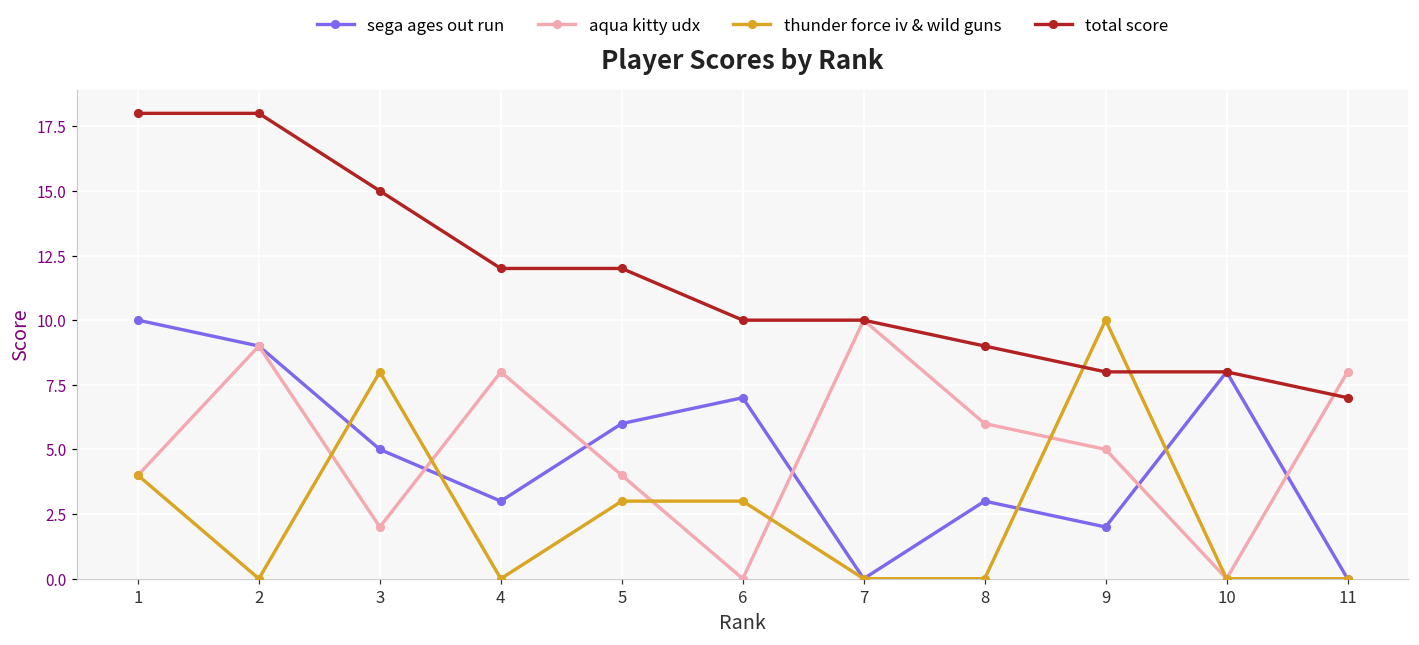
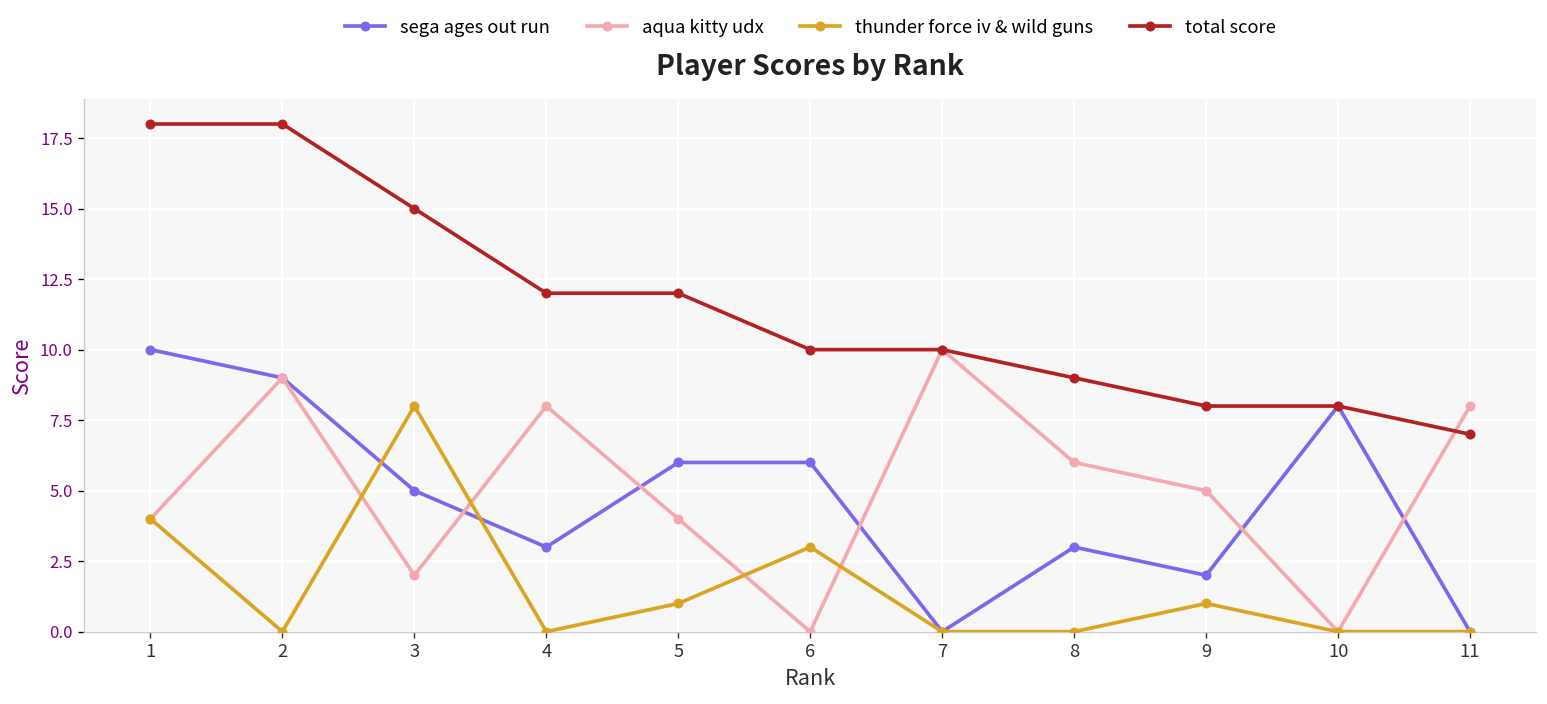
  {
    "sega ages out run": {
      "1": 10,
      "3": 5,
      "4": 3,
      "5": 6,
-     "6": 7,
+     "6": 6,
      "8": 3,
      "9": 2
    },
    "aqua kitty udx": {
      "3": 2,
      "4": 8,
      "5": 4,
      "6": 0,
      "8": 6,
      "9": 5,
      "11": 8
    },
    "thunder force iv & wild guns": {
      "2": 0,
      "3": 8,
      "4": 0,
-     "5": 3,
+     "5": 1,
      "6": 3,
      "8": 0,
-     "9": 10
+     "9": 1
    },
    "total score": {
      "1": 18,
      "2": 18,
      "3": 15,
      "4": 12,
      "5": 12,
      "6": 10,
      "8": 9,
      "9": 8,
      "11": 7
    }
  }
